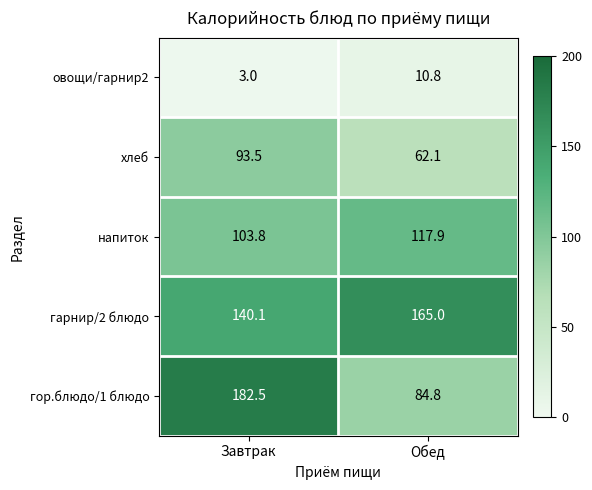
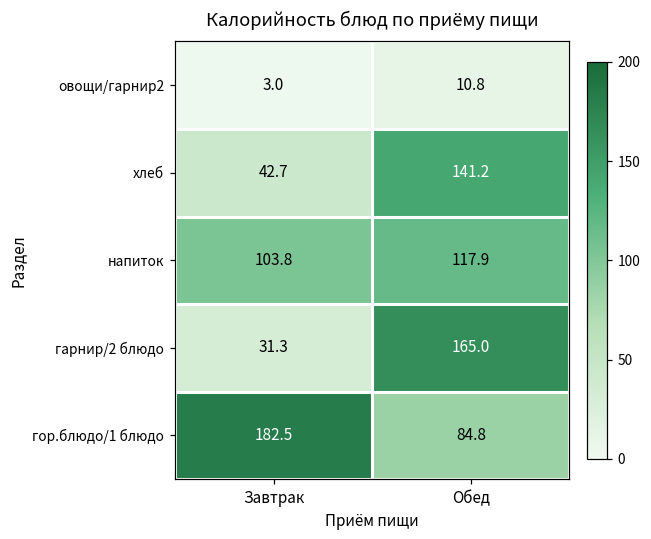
  {
    "овощи/гарнир2": {
      "Завтрак": 3.0,
      "Обед": 10.8
    },
    "хлеб": {
-     "Завтрак": 93.5,
-     "Обед": 62.1
+     "Завтрак": 42.7,
+     "Обед": 141.2
    },
    "напиток": {
      "Завтрак": 103.8,
      "Обед": 117.9
    },
    "гарнир/2 блюдо": {
-     "Завтрак": 140.1,
+     "Завтрак": 31.3,
      "Обед": 165.0
    },
    "гор.блюдо/1 блюдо": {
      "Завтрак": 182.5,
      "Обед": 84.8
    }
  }
